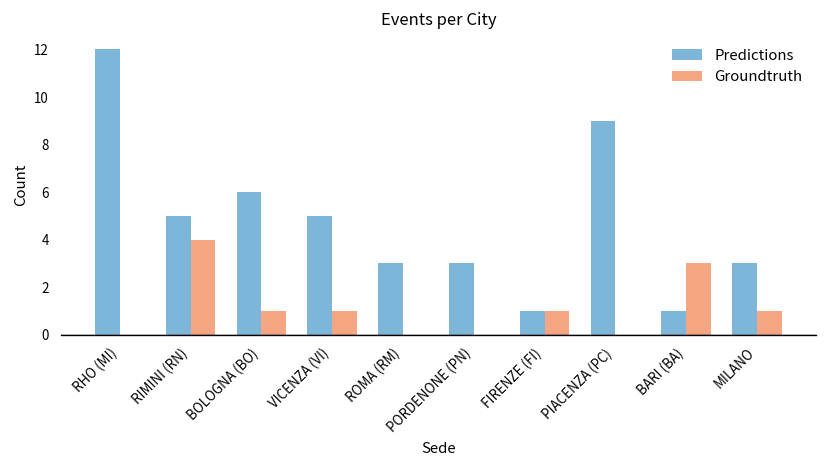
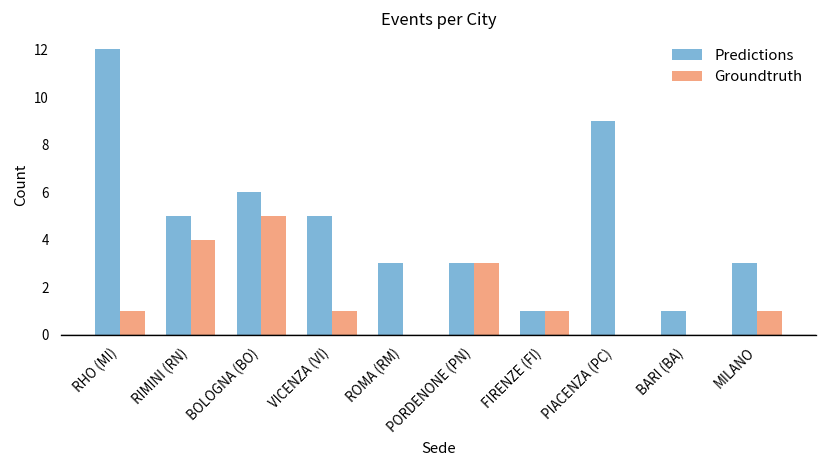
  {
    "Predictions": {
      "RHO (MI)": 12,
      "RIMINI (RN)": 5,
      "BOLOGNA (BO)": 6,
      "VICENZA (VI)": 5,
      "ROMA (RM)": 3,
      "PORDENONE (PN)": 3,
      "FIRENZE (FI)": 1,
      "PIACENZA (PC)": 9,
      "BARI (BA)": 1,
      "MILANO": 3
    },
    "Groundtruth": {
-     "RHO (MI)": 0,
+     "RHO (MI)": 1,
      "RIMINI (RN)": 4,
-     "BOLOGNA (BO)": 1,
+     "BOLOGNA (BO)": 5,
      "VICENZA (VI)": 1,
      "ROMA (RM)": 0,
-     "PORDENONE (PN)": 0,
+     "PORDENONE (PN)": 3,
      "FIRENZE (FI)": 1,
      "PIACENZA (PC)": 0,
-     "BARI (BA)": 3,
+     "BARI (BA)": 0,
      "MILANO": 1
    }
  }
